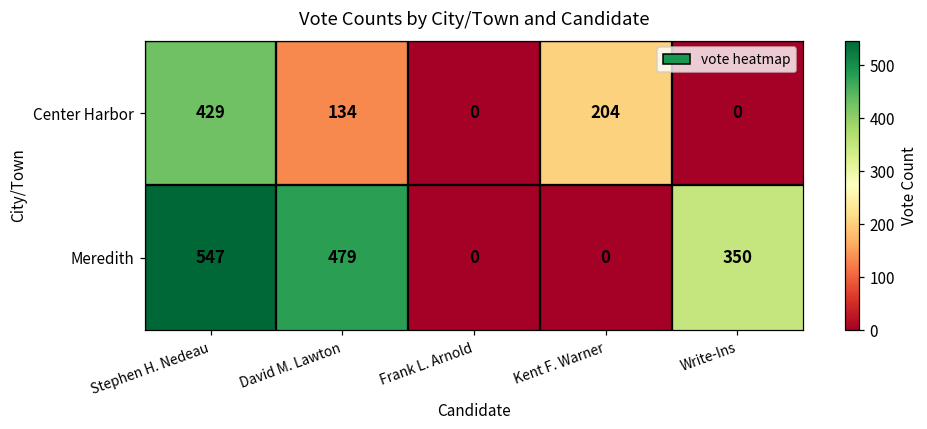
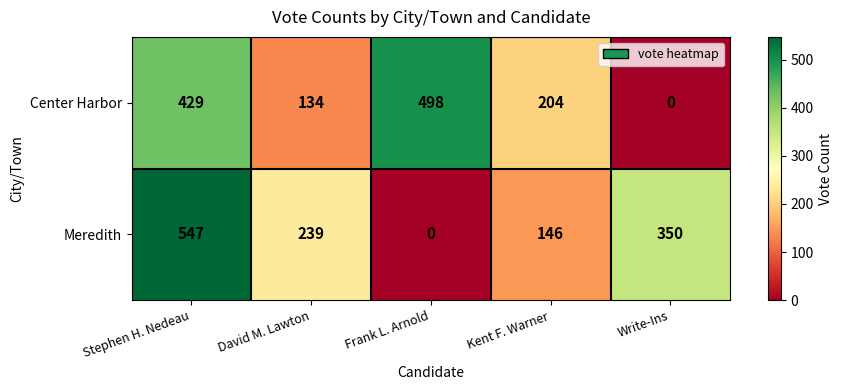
  {
    "Center Harbor": {
      "Stephen H. Nedeau": 429,
      "David M. Lawton": 134,
-     "Frank L. Arnold": 0,
+     "Frank L. Arnold": 498,
      "Kent F. Warner": 204,
      "Write-Ins": 0
    },
    "Meredith": {
      "Stephen H. Nedeau": 547,
-     "David M. Lawton": 479,
+     "David M. Lawton": 239,
      "Frank L. Arnold": 0,
-     "Kent F. Warner": 0,
+     "Kent F. Warner": 146,
      "Write-Ins": 350
    }
  }
